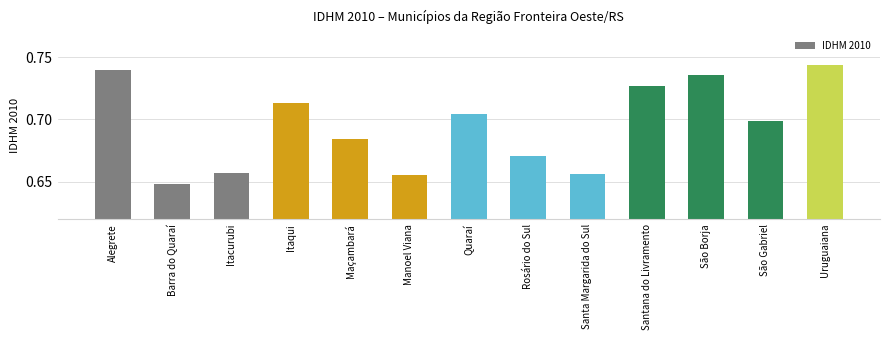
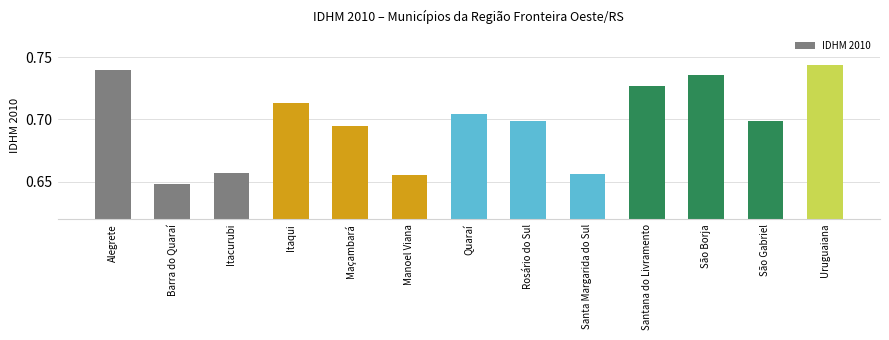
  {
    "Alegrete": 0.740,
    "Barra do Quaraí": 0.648,
    "Itacurubi": 0.657,
    "Itaqui": 0.713,
-   "Maçambará": 0.684,
+   "Maçambará": 0.695,
    "Manoel Viana": 0.655,
    "Quaraí": 0.704,
-   "Rosário do Sul": 0.671,
+   "Rosário do Sul": 0.699,
    "Santa Margarida do Sul": 0.656,
    "Santana do Livramento": 0.727,
    "São Borja": 0.736,
    "São Gabriel": 0.699,
    "Uruguaiana": 0.744
  }
